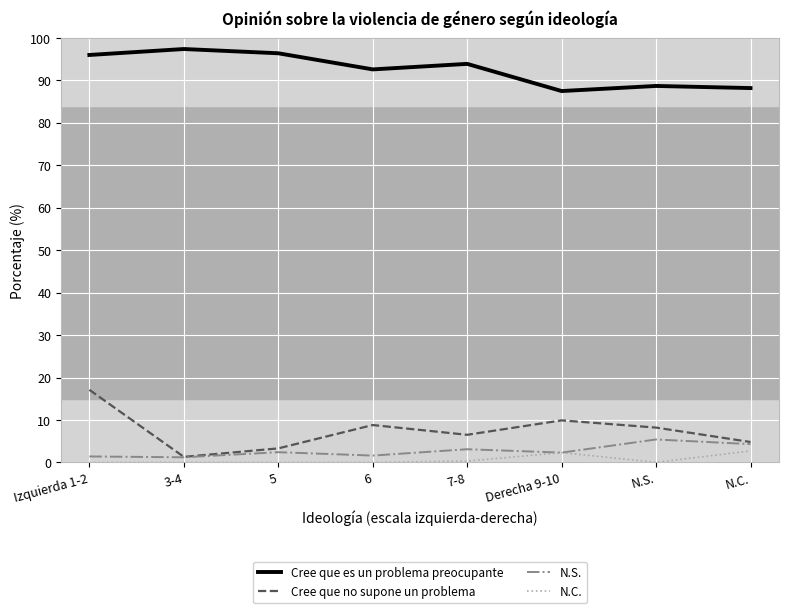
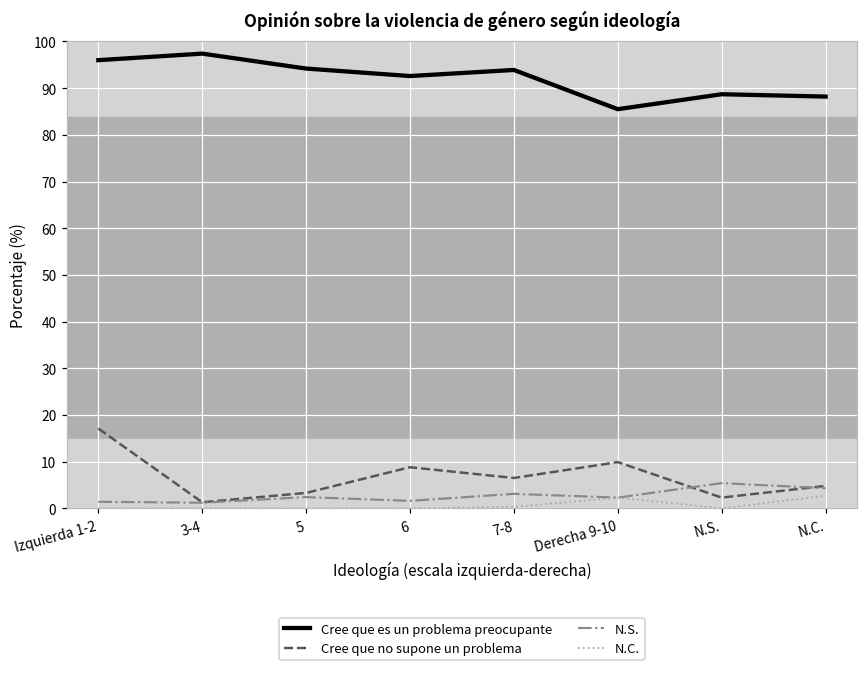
  {
    "Cree que es un problema preocupante": {
      "Izquierda 1-2": 96,
      "3-4": 97,
-     "5": 96,
+     "5": 94,
      "6": 93,
      "7-8": 94,
-     "Derecha 9-10": 88,
+     "Derecha 9-10": 86,
      "N.S.": 89,
      "N.C.": 88
    },
    "Cree que no supone un problema": {
      "Izquierda 1-2": 17,
      "5": 3,
      "6": 9,
      "7-8": 7,
      "Derecha 9-10": 10,
-     "N.S.": 8
+     "N.S.": 2
    }
  }
